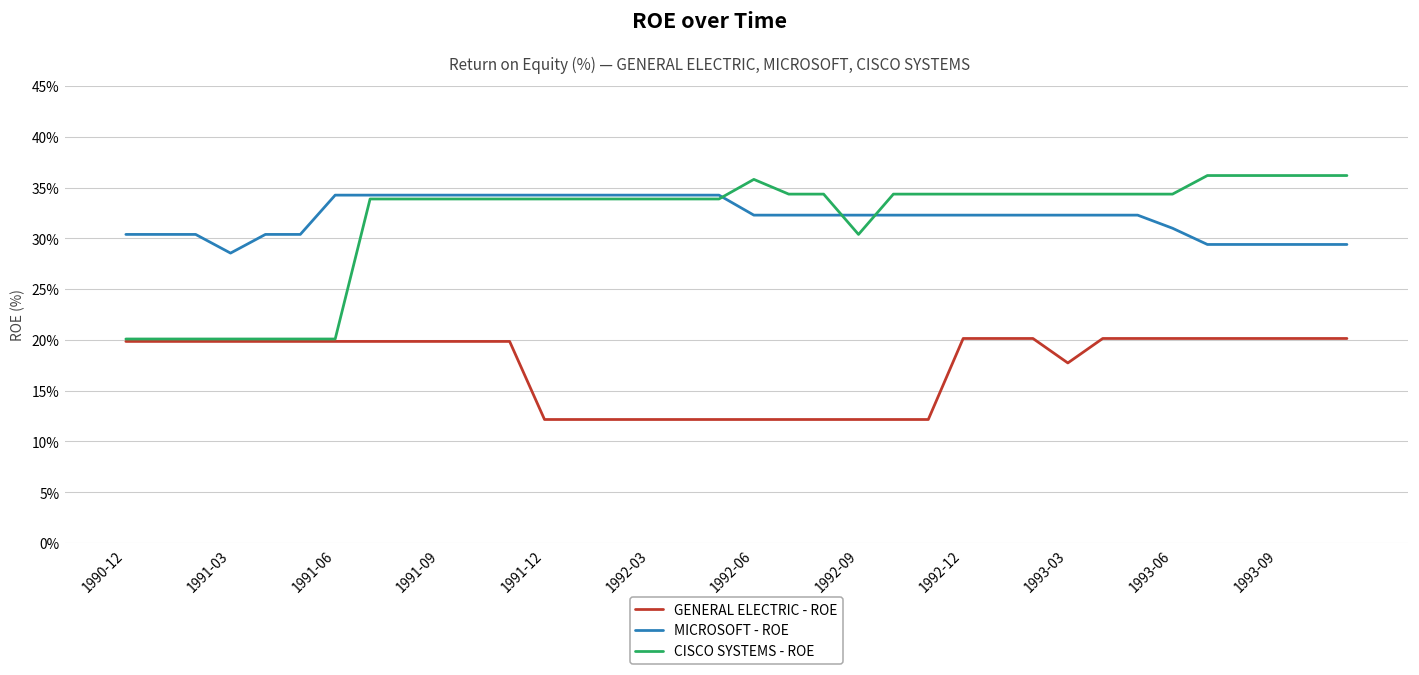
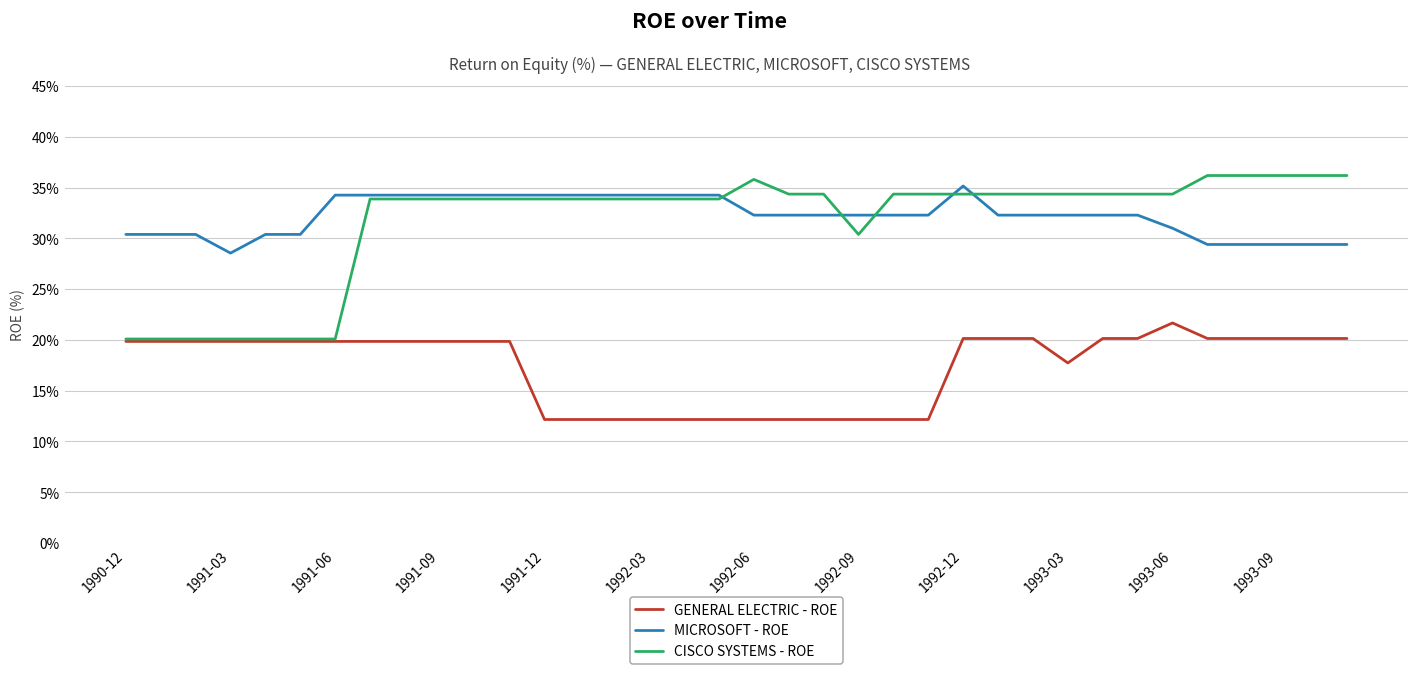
  {
    "GENERAL ELECTRIC - ROE": {
      "1991-09": "20%",
      "1991-12": "12%",
      "1992-03": "12%",
      "1992-06": "12%",
      "1992-09": "12%",
      "1992-12": "20%",
      "1993-03": "18%",
-     "1993-06": "20%",
+     "1993-06": "22%",
      "1993-09": "20%"
    },
    "MICROSOFT - ROE": {
      "1990-12": "30%",
      "1991-03": "29%",
      "1991-06": "34%",
      "1991-09": "34%",
      "1991-12": "34%",
      "1992-03": "34%",
      "1992-06": "32%",
      "1992-09": "32%",
-     "1992-12": "32%",
+     "1992-12": "35%",
      "1993-03": "32%",
      "1993-06": "31%",
      "1993-09": "29%"
    },
    "CISCO SYSTEMS - ROE": {
      "1991-09": "34%",
      "1991-12": "34%",
      "1992-03": "34%",
      "1992-06": "36%",
      "1992-09": "30%",
      "1992-12": "34%",
      "1993-03": "34%",
      "1993-06": "34%",
      "1993-09": "36%"
    }
  }
